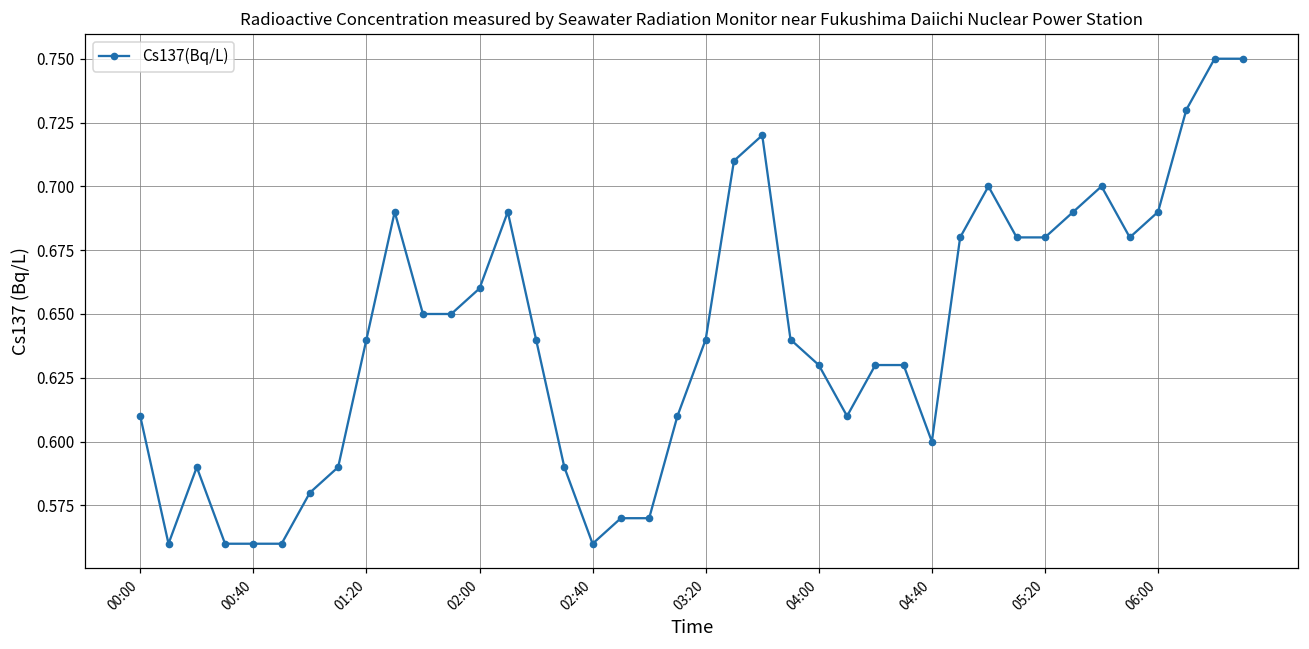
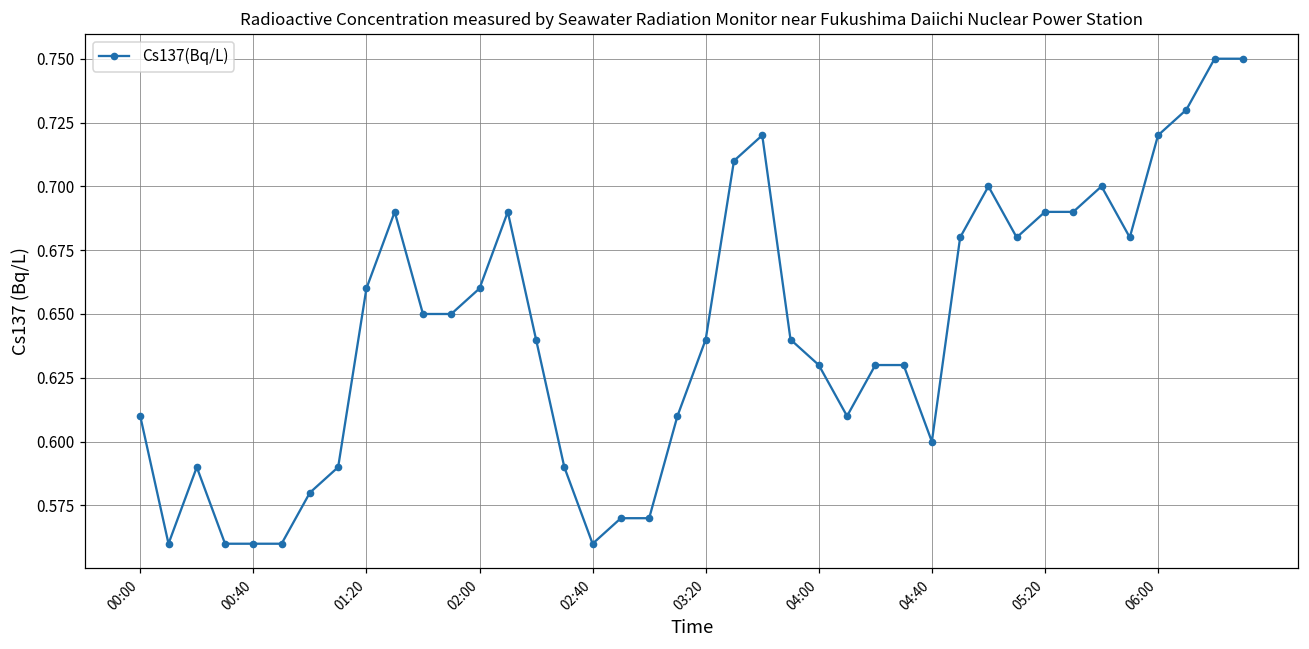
  {
    "00:00": 0.61,
    "00:40": 0.56,
-   "01:20": 0.64,
+   "01:20": 0.66,
    "02:00": 0.66,
    "02:40": 0.56,
    "03:20": 0.64,
    "04:00": 0.63,
    "04:40": 0.60,
-   "05:20": 0.68,
-   "06:00": 0.69
+   "05:20": 0.69,
+   "06:00": 0.72
  }
